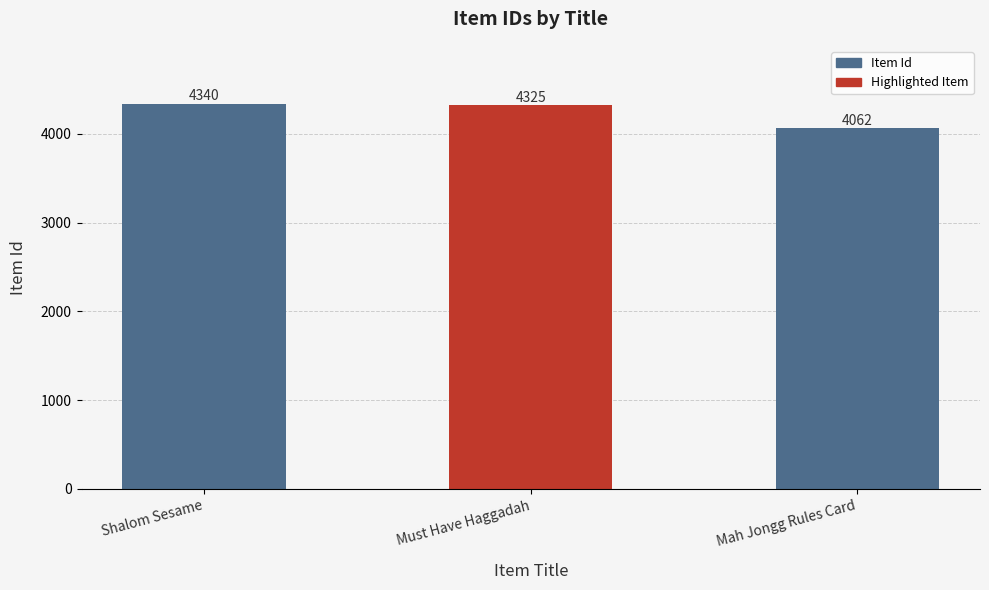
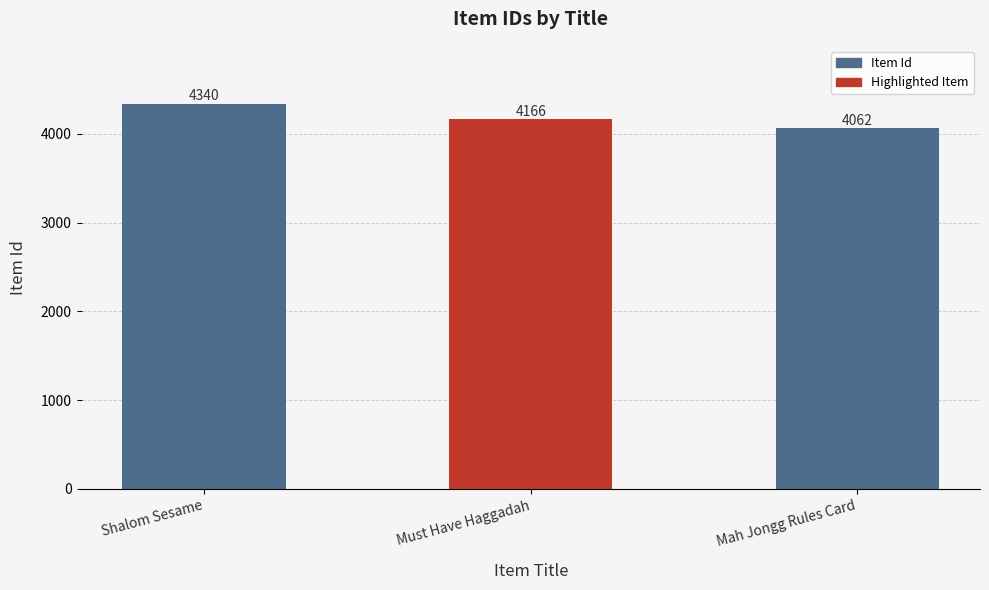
  {
    "Shalom Sesame": 4340,
-   "Must Have Haggadah": 4325,
+   "Must Have Haggadah": 4166,
    "Mah Jongg Rules Card": 4062
  }
